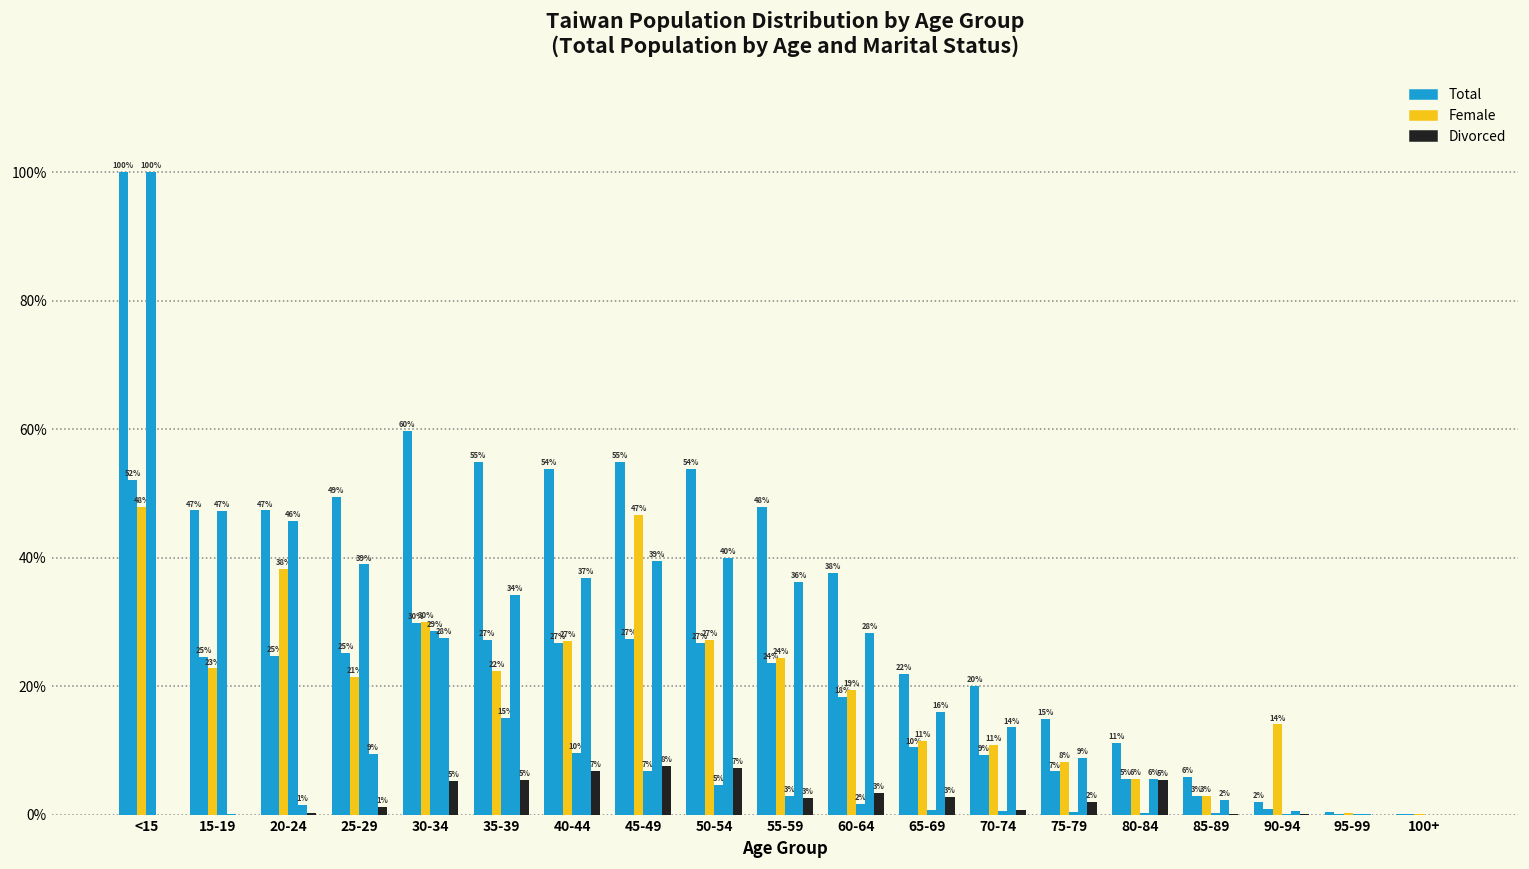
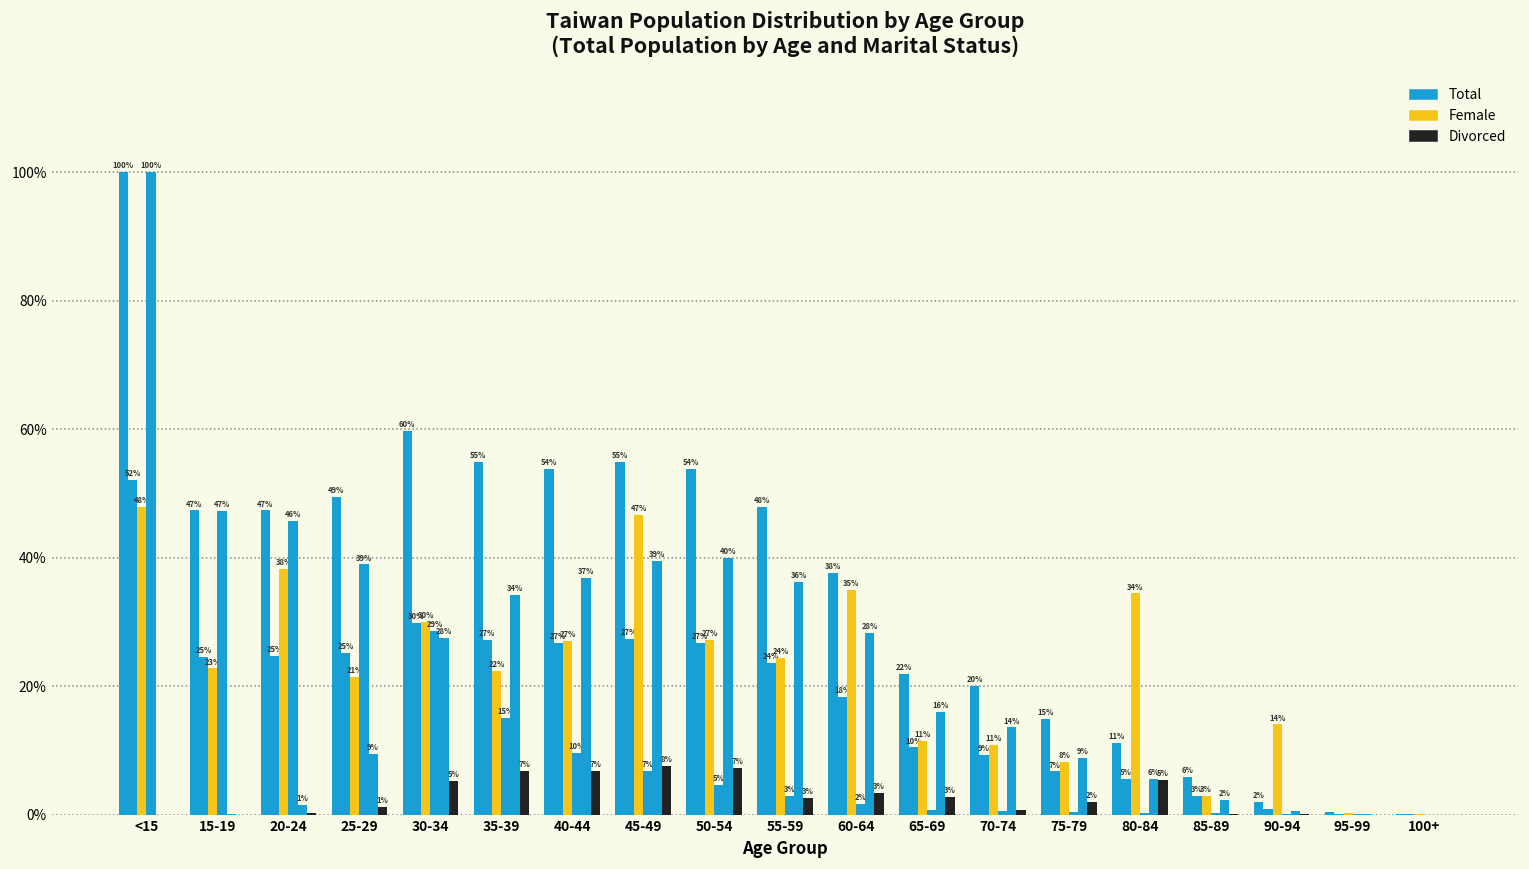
  {
    "Female": {
      "<15": "48%",
      "15-19": "23%",
      "20-24": "38%",
      "25-29": "21%",
      "35-39": "22%",
      "45-49": "47%",
      "55-59": "24%",
-     "60-64": "19%",
+     "60-64": "35%",
      "65-69": "11%",
      "70-74": "11%",
      "75-79": "8%",
-     "80-84": "6%",
+     "80-84": "34%",
      "90-94": "14%"
    },
    "Divorced": {
      "25-29": "1%",
      "30-34": "5%",
-     "35-39": "5%",
+     "35-39": "7%",
      "40-44": "7%",
      "45-49": "8%",
      "50-54": "7%",
      "55-59": "3%",
      "60-64": "3%",
      "65-69": "3%",
      "75-79": "2%"
    }
  }
